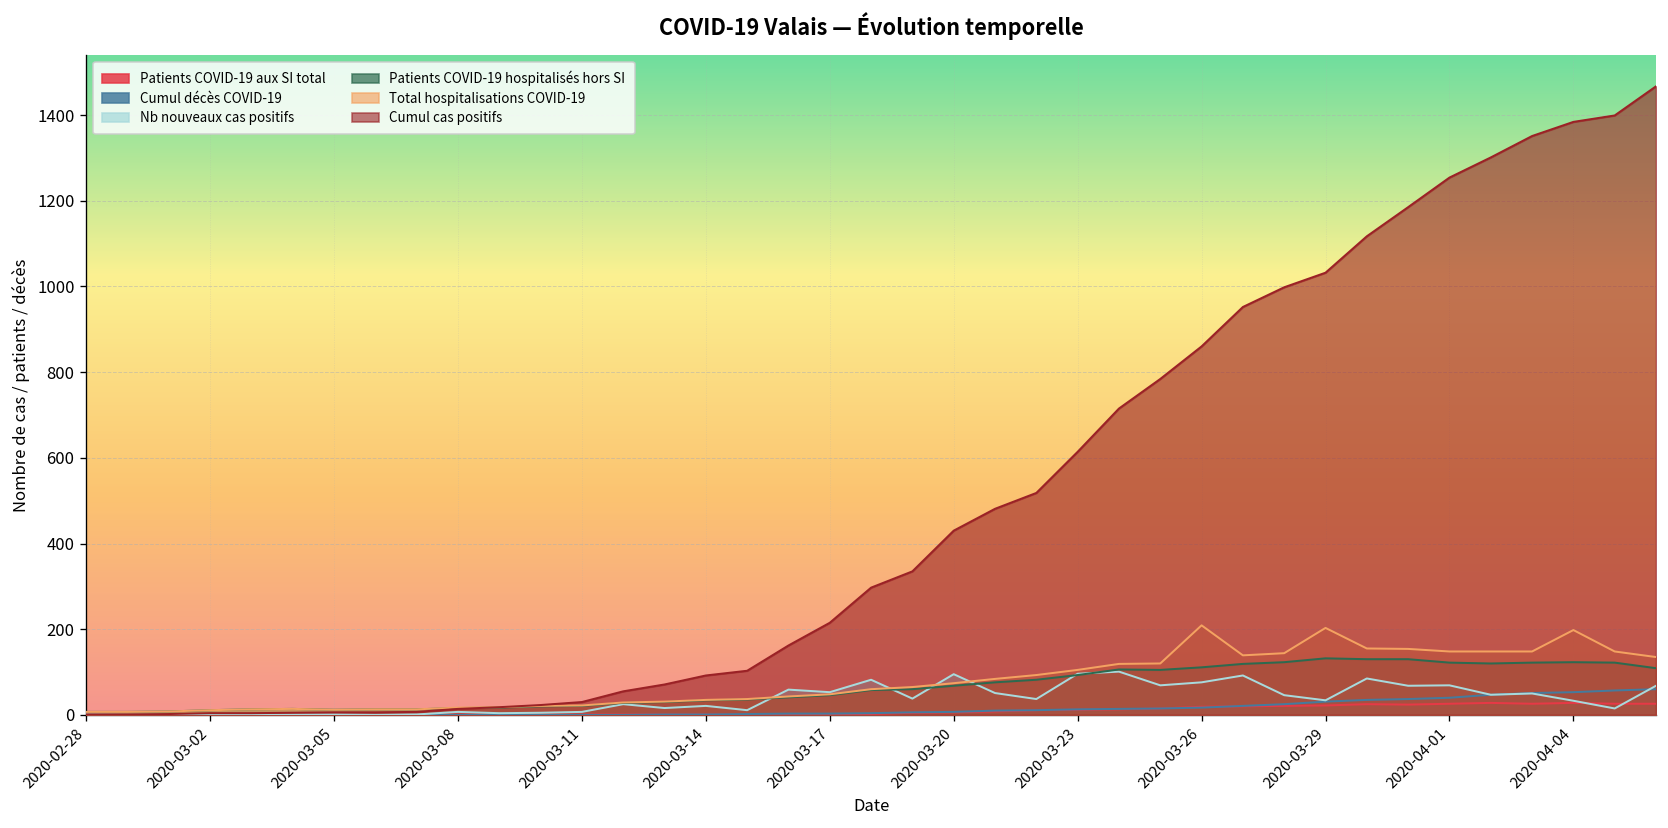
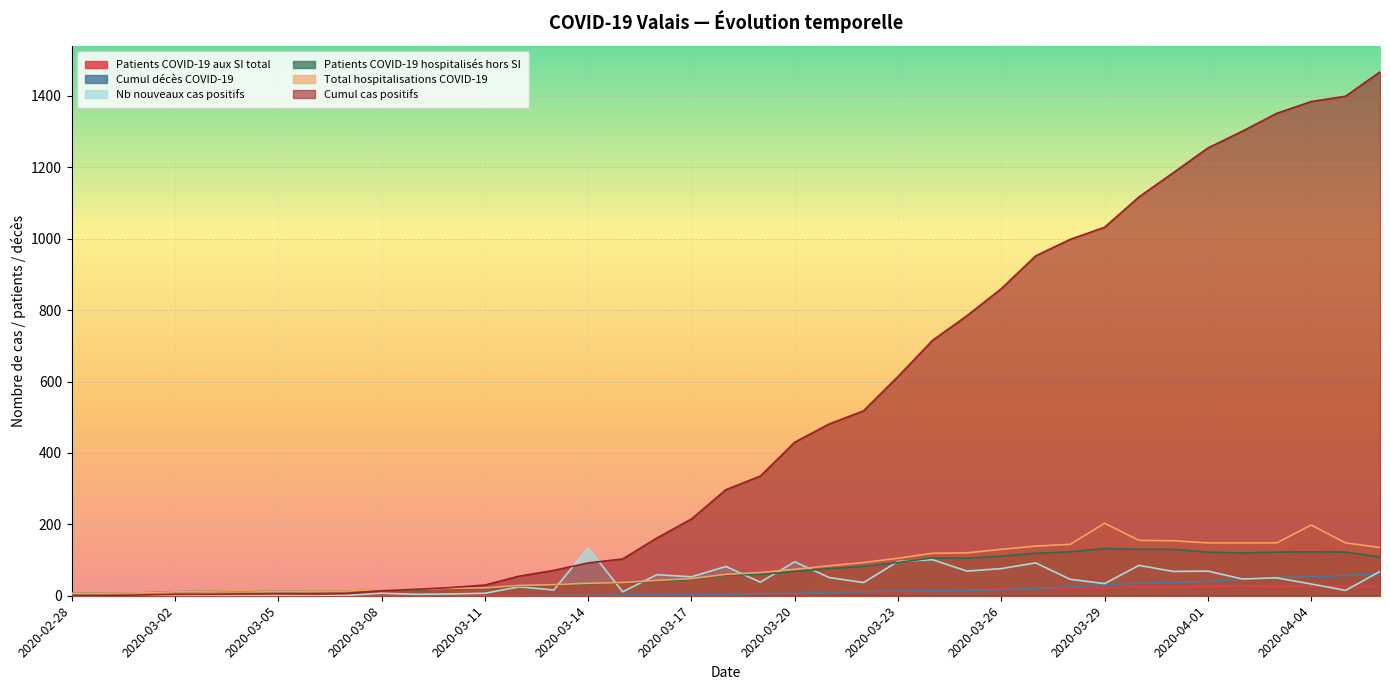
  {
    "Patients COVID-19 aux SI total": {
      "2020-03-29": 20,
      "2020-04-01": 30
    },
    "Cumul décès COVID-19": {
      "2020-04-01": 40,
      "2020-04-04": 50
    },
    "Nb nouveaux cas positifs": {
-     "2020-03-14": 20,
+     "2020-03-14": 130,
      "2020-03-20": 100,
      "2020-03-26": 80,
      "2020-04-01": 70
    },
    "Patients COVID-19 hospitalisés hors SI": {
      "2020-03-26": 110,
      "2020-03-29": 130,
      "2020-04-01": 120,
      "2020-04-04": 120
    },
    "Total hospitalisations COVID-19": {
      "2020-03-23": 110,
-     "2020-03-26": 210,
+     "2020-03-26": 130,
      "2020-03-29": 200,
      "2020-04-01": 150,
      "2020-04-04": 200
    },
    "Cumul cas positifs": {
      "2020-03-11": 30,
      "2020-03-14": 90,
      "2020-03-17": 220,
      "2020-03-20": 430,
      "2020-03-23": 610,
      "2020-03-26": 860,
      "2020-03-29": 1030,
      "2020-04-01": 1250,
      "2020-04-04": 1380
    }
  }
